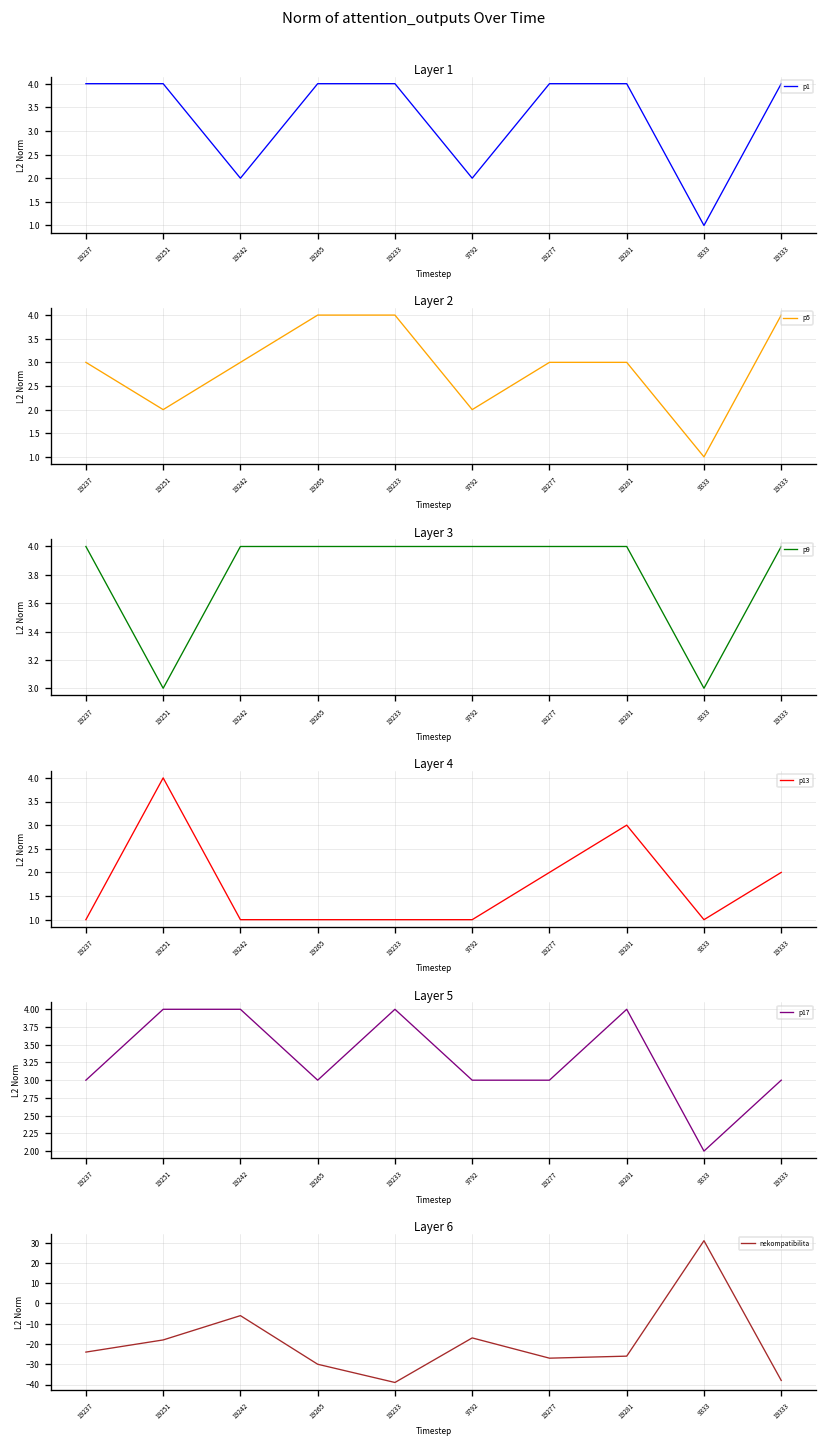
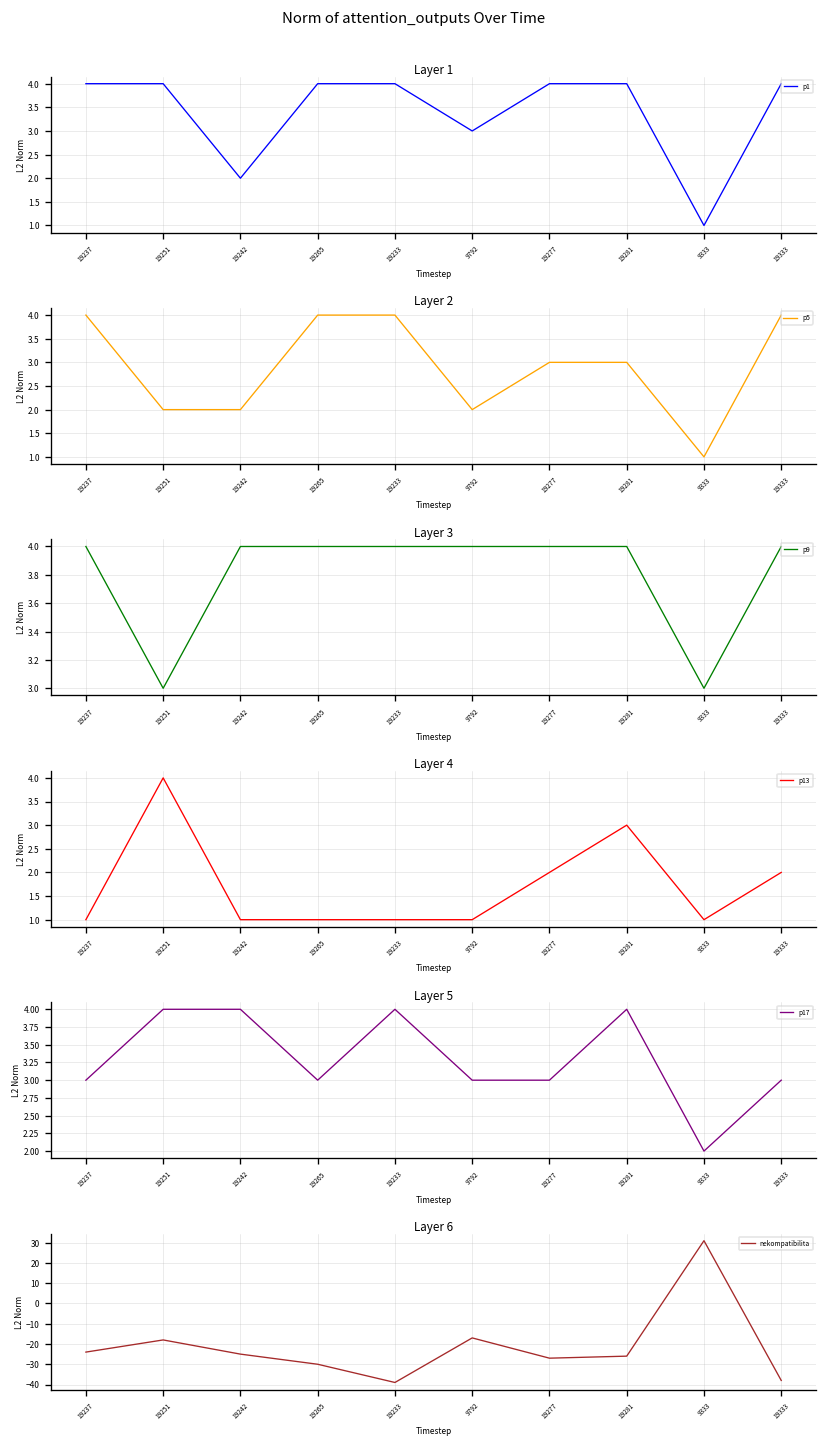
  {
    "Layer 1": {
      "19237": 4,
      "19251": 4,
      "19242": 2,
      "19265": 4,
      "19233": 4,
-     "9792": 2,
+     "9792": 3,
      "19277": 4,
      "19281": 4,
      "9333": 1
    },
    "Layer 2": {
-     "19237": 3,
+     "19237": 4,
      "19251": 2,
-     "19242": 3,
+     "19242": 2,
      "19265": 4,
      "19233": 4,
      "9792": 2,
      "19277": 3,
      "19281": 3,
      "9333": 1
    },
    "Layer 3": {
      "19237": 4.00,
      "19251": 3.00,
      "19242": 4.00,
      "19265": 4.00,
      "19233": 4.00,
      "9792": 4.00,
      "19277": 4.00,
      "19281": 4.00,
      "9333": 3.00
    },
    "Layer 4": {
      "19237": 1.0,
      "19251": 4.0,
      "19242": 1.0,
      "19265": 1.0,
      "19233": 1.0,
      "9792": 1.0,
      "19277": 2.0,
      "19281": 3.0,
      "9333": 1.0,
      "19333": 2.0
    },
    "Layer 5": {
      "19237": 3.0,
      "19251": 4.0,
      "19242": 4.0,
      "19265": 3.0,
      "19233": 4.0,
      "9792": 3.0,
      "19277": 3.0,
      "19281": 4.0,
      "9333": 2.0,
      "19333": 3.0
    },
    "Layer 6": {
      "19237": -24,
      "19251": -18,
-     "19242": -6,
+     "19242": -25,
      "19265": -30,
      "19233": -39,
      "9792": -17,
      "19277": -27,
      "19281": -26,
      "9333": 31,
      "19333": -38
    }
  }
